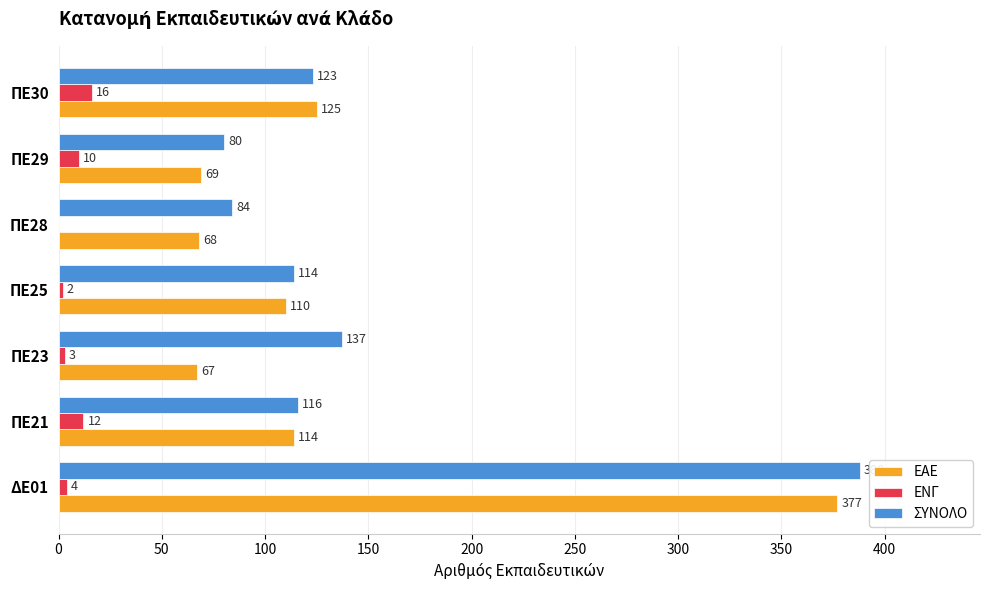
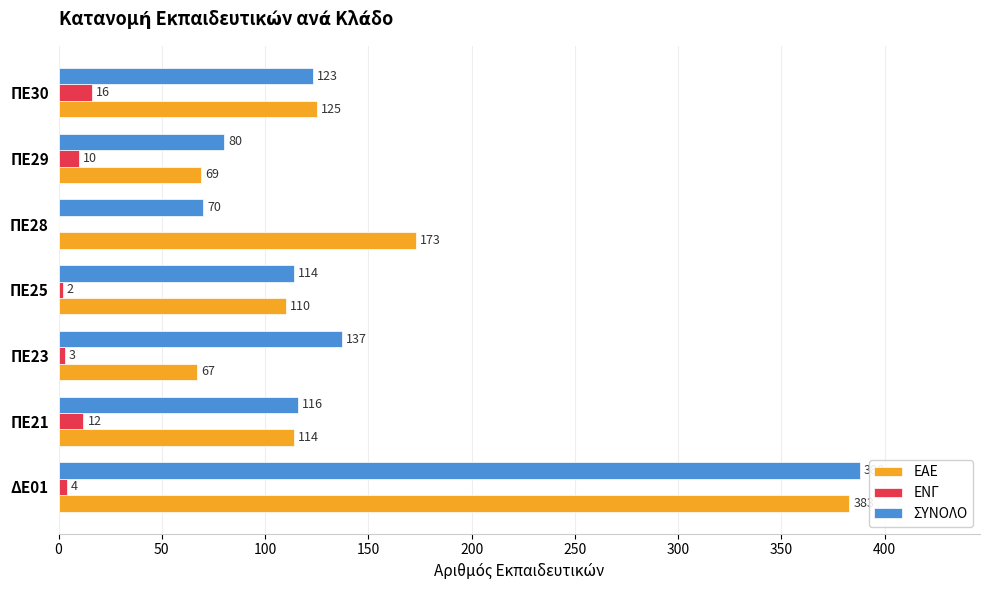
  {
    "ΕΑΕ": {
      "ΠΕ30": 125,
      "ΠΕ29": 69,
-     "ΠΕ28": 68,
+     "ΠΕ28": 173,
      "ΠΕ25": 110,
      "ΠΕ23": 67,
      "ΠΕ21": 114,
-     "ΔΕ01": 377
+     "ΔΕ01": 383
    },
    "ΕΝΓ": {
      "ΠΕ30": 16,
      "ΠΕ29": 10,
      "ΠΕ25": 2,
      "ΠΕ23": 3,
      "ΠΕ21": 12,
      "ΔΕ01": 4
    },
    "ΣΥΝΟΛΟ": {
      "ΠΕ30": 123,
      "ΠΕ29": 80,
-     "ΠΕ28": 84,
+     "ΠΕ28": 70,
      "ΠΕ25": 114,
      "ΠΕ23": 137,
      "ΠΕ21": 116
    }
  }
